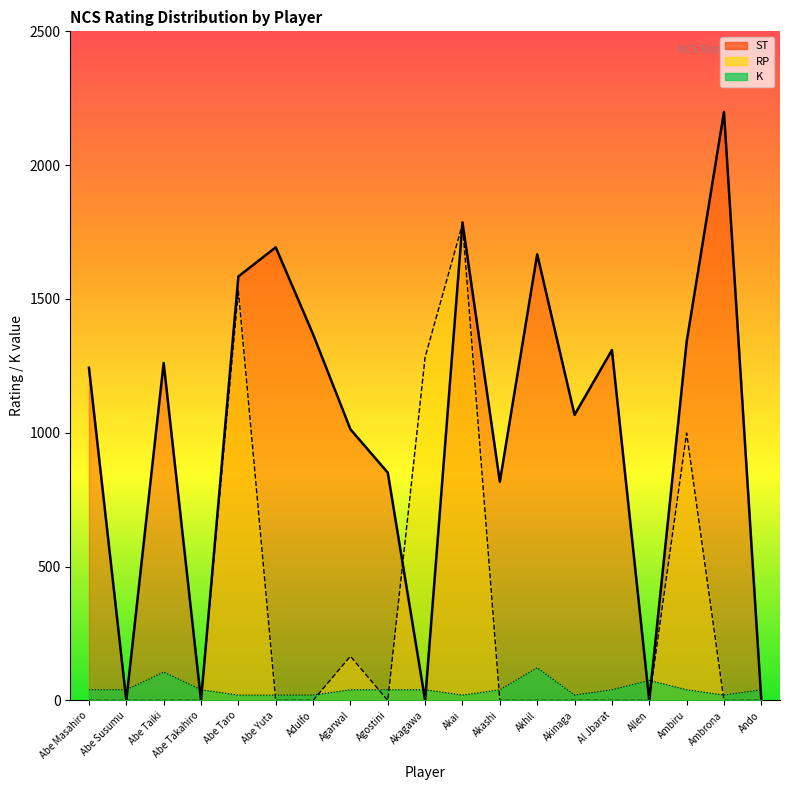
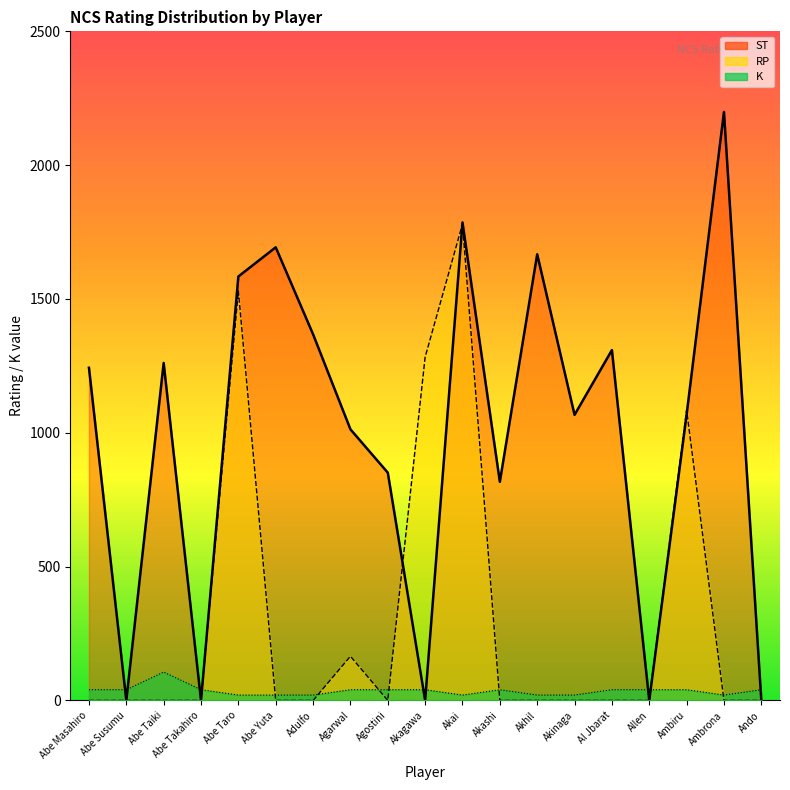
  {
    "ST": {
      "Abe Masahiro": 1240,
      "Abe Taiki": 1260,
      "Abe Taro": 1580,
      "Abe Yuta": 1690,
      "Adulfo": 1370,
      "Agarwal": 1010,
      "Agostini": 850,
      "Akagawa": 0,
      "Akashi": 820,
      "Akhil": 1670,
      "Akinaga": 1070,
      "Al Jbarat": 1310,
-     "Ambiru": 1340,
+     "Ambiru": 1070,
      "Ambrona": 2200
    },
    "RP": {
      "Abe Masahiro": 0,
      "Abe Taiki": 0,
      "Abe Taro": 1530,
      "Abe Yuta": 0,
      "Adulfo": 0,
      "Agarwal": 170,
      "Agostini": 0,
      "Akagawa": 1280,
      "Akashi": 0,
      "Akhil": 0,
      "Akinaga": 0,
      "Al Jbarat": 0,
-     "Ambiru": 1000,
+     "Ambiru": 1090,
      "Ambrona": 0
    },
    "K": {
      "Abe Masahiro": 40,
      "Abe Susumu": 40,
      "Abe Taiki": 110,
      "Abe Takahiro": 40,
      "Abe Taro": 20,
      "Abe Yuta": 20,
      "Adulfo": 20,
      "Agarwal": 40,
      "Agostini": 40,
      "Akagawa": 40,
      "Akai": 20,
      "Akashi": 40,
-     "Akhil": 120,
+     "Akhil": 20,
      "Akinaga": 20,
      "Al Jbarat": 40,
-     "Allen": 80,
+     "Allen": 40,
      "Ambiru": 40,
      "Ambrona": 20,
      "Ando": 40
    }
  }
